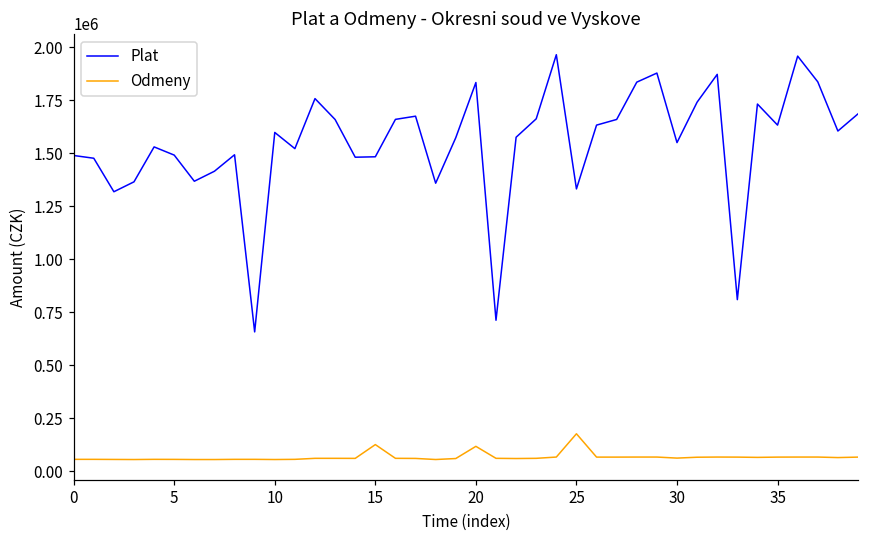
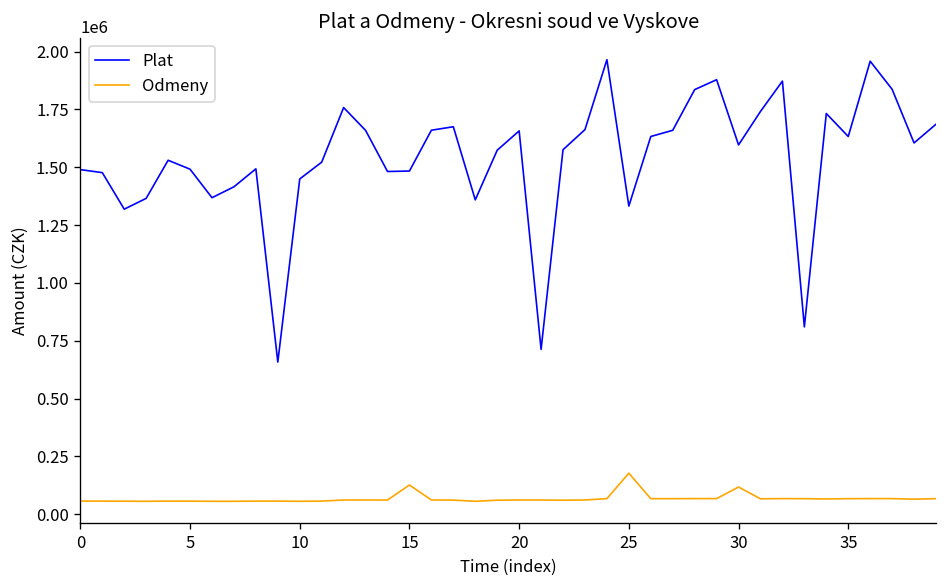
  {
    "Plat": {
      "0": 1490000,
      "5": 1490000,
-     "10": 1600000,
+     "10": 1450000,
      "15": 1480000,
-     "20": 1830000,
+     "20": 1660000,
      "25": 1330000,
-     "30": 1550000,
+     "30": 1600000,
      "35": 1630000
    },
    "Odmeny": {
      "0": 60000,
      "5": 60000,
      "10": 60000,
      "15": 130000,
-     "20": 120000,
+     "20": 60000,
      "25": 180000,
-     "30": 60000,
+     "30": 120000,
      "35": 70000
    }
  }
